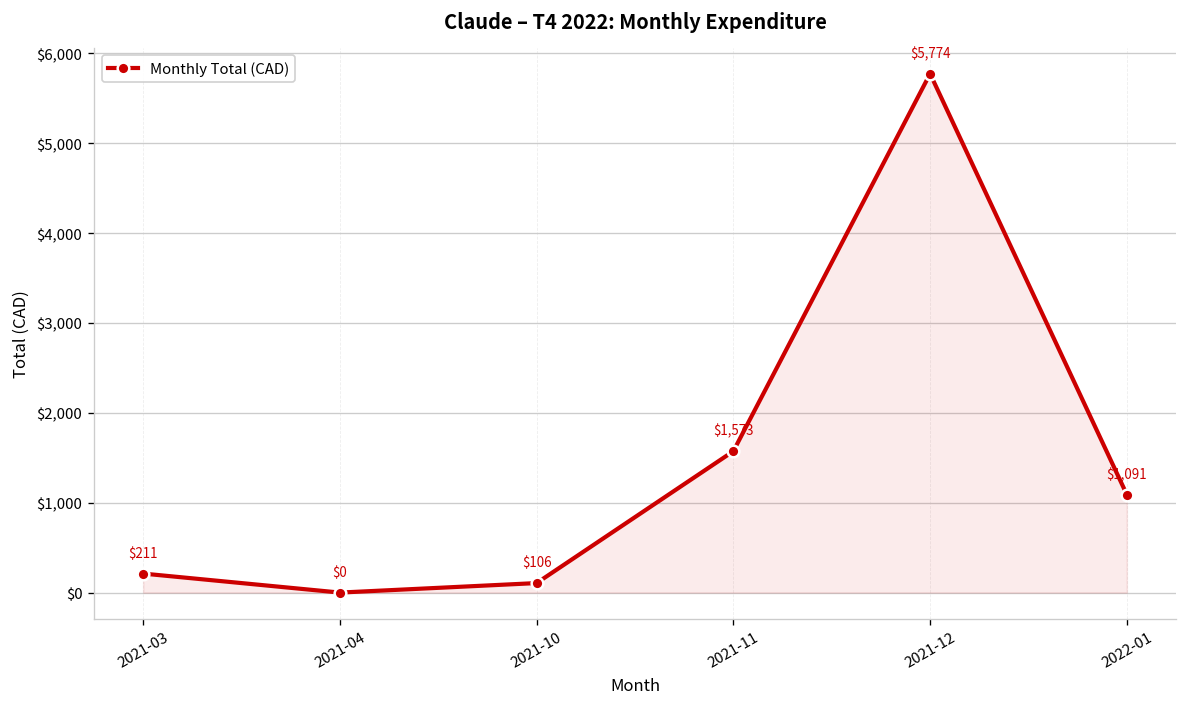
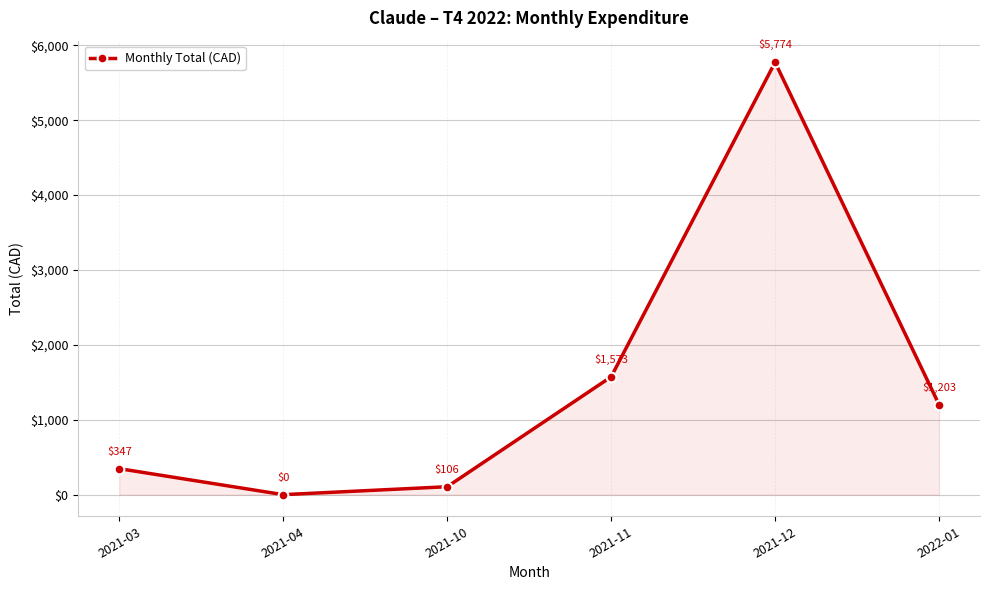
  {
-   "2021-03": "$211",
+   "2021-03": "$347",
    "2021-04": "$0",
    "2021-10": "$106",
    "2021-11": "$1,573",
    "2021-12": "$5,774",
-   "2022-01": "$1,091"
+   "2022-01": "$1,203"
  }
